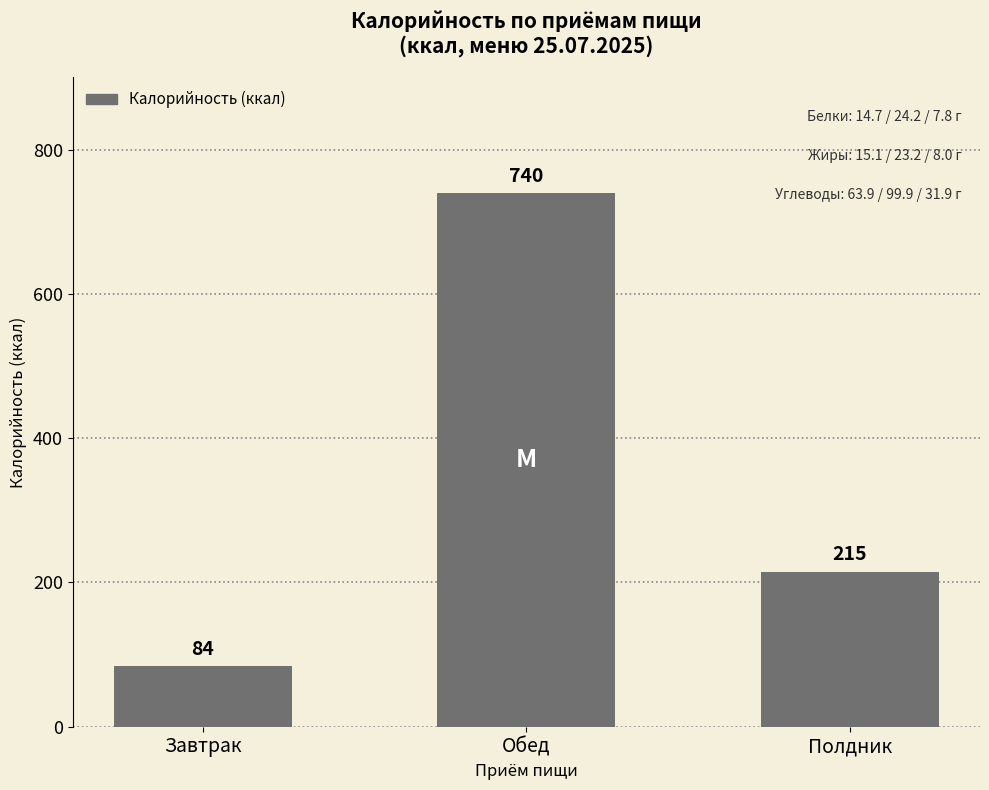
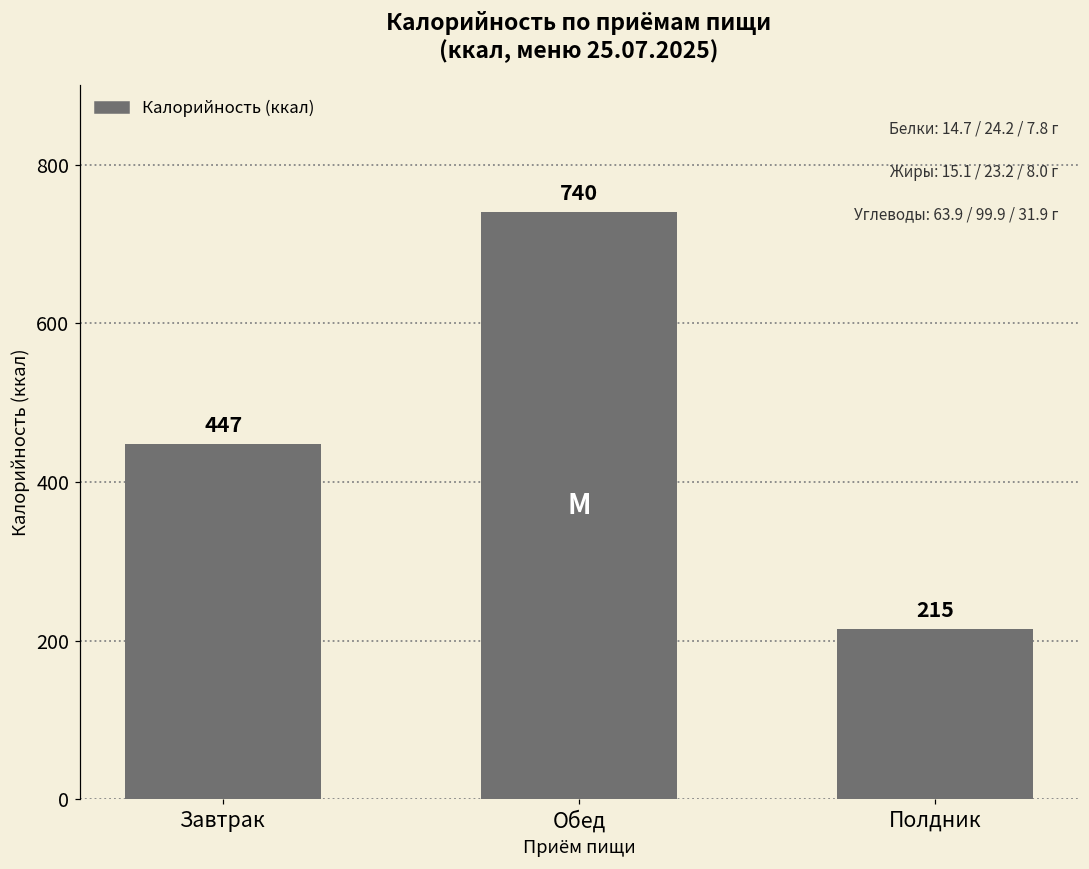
  {
-   "Завтрак": 84,
+   "Завтрак": 447,
    "Обед": 740,
    "Полдник": 215
  }
